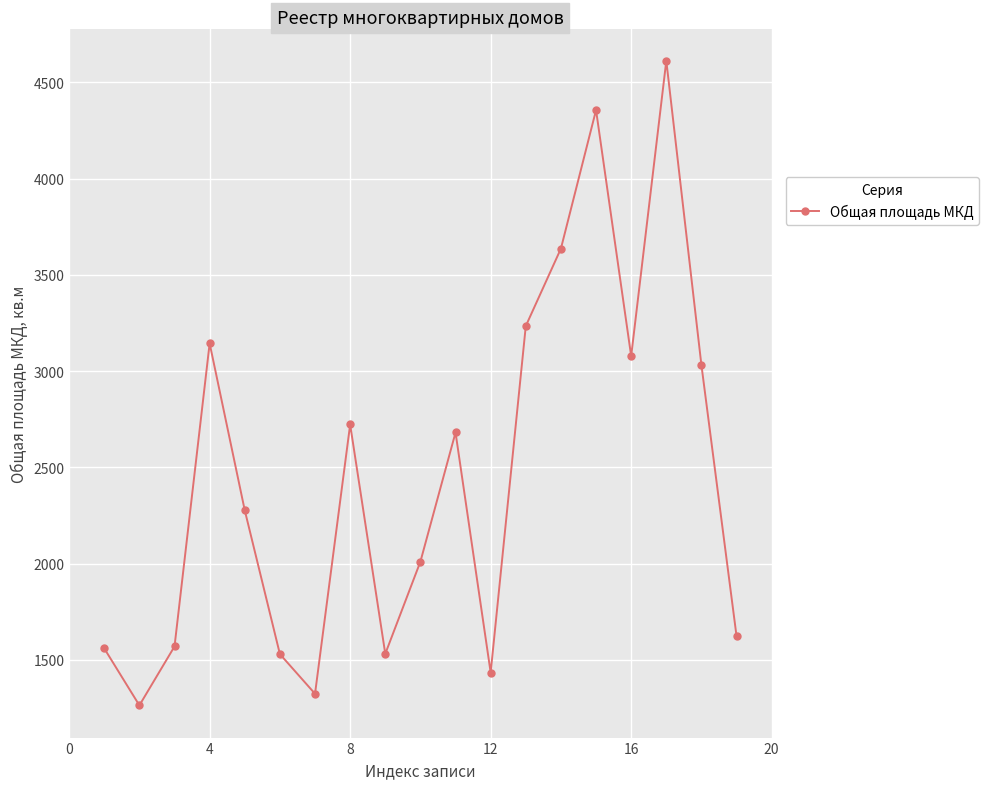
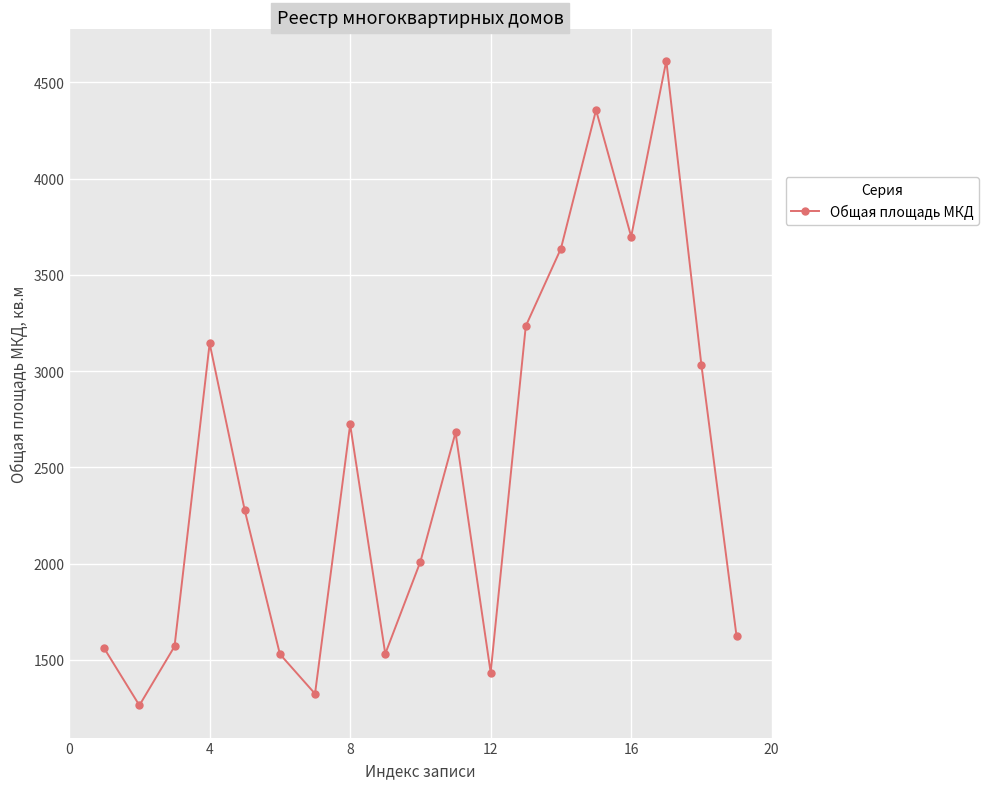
  {
    "4": 3140,
    "8": 2720,
    "12": 1430,
-   "16": 3080
+   "16": 3700
  }
